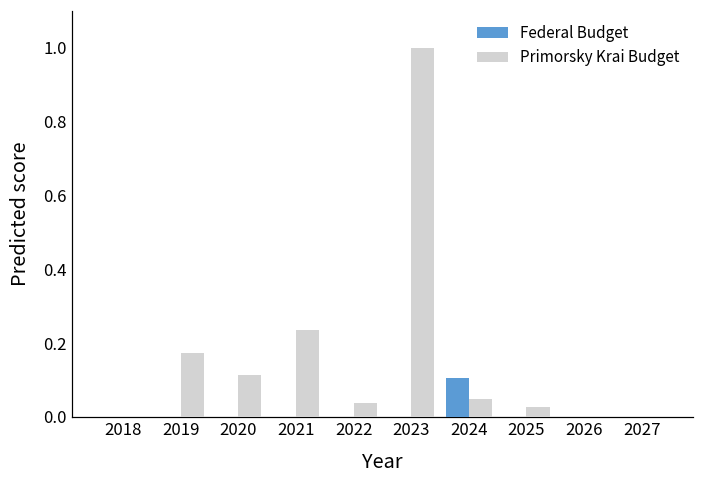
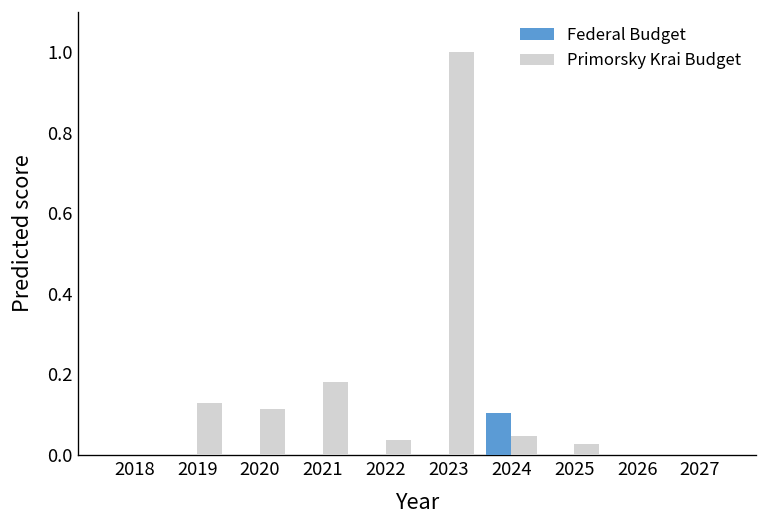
  {
    "Federal Budget": {
      "2018": 0.00,
      "2019": 0.00,
      "2020": 0.00,
      "2021": 0.00,
      "2022": 0.00,
      "2023": 0.00,
      "2024": 0.10,
      "2025": 0.00,
      "2026": 0.00,
      "2027": 0.00
    },
    "Primorsky Krai Budget": {
      "2018": 0.00,
-     "2019": 0.17,
+     "2019": 0.13,
      "2020": 0.11,
-     "2021": 0.24,
+     "2021": 0.18,
      "2022": 0.04,
      "2023": 1.00,
      "2024": 0.05,
      "2025": 0.03,
      "2026": 0.00,
      "2027": 0.00
    }
  }
